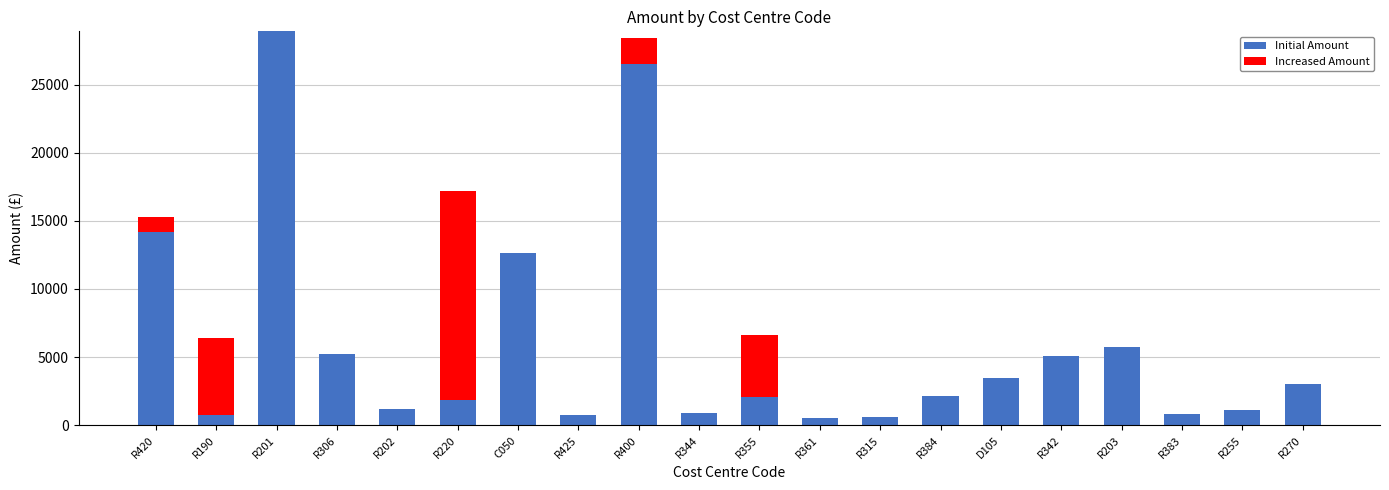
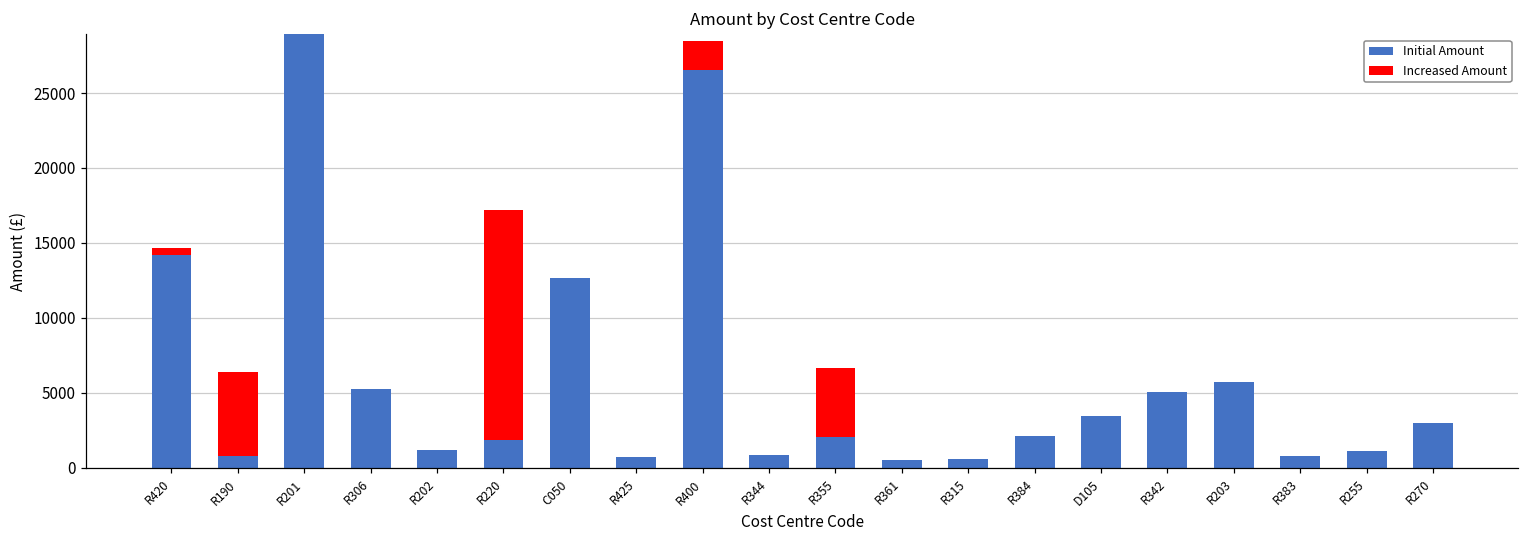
  {
    "Initial Amount": {
      "R420": 14200,
      "R190": 800,
      "R201": 28900,
      "R306": 5300,
      "R202": 1200,
      "R220": 1800,
      "C050": 12700,
      "R425": 700,
      "R400": 26500,
      "R344": 900,
      "R355": 2100,
      "R361": 500,
      "R315": 600,
      "R384": 2100,
      "D105": 3400,
      "R342": 5100,
      "R203": 5700,
      "R383": 800,
      "R255": 1100,
      "R270": 3000
    },
    "Increased Amount": {
-     "R420": 1100,
+     "R420": 400,
      "R190": 5600,
      "R201": 0,
      "R306": 0,
      "R202": 0,
      "R220": 15300,
      "C050": 0,
      "R425": 0,
      "R400": 1900,
      "R344": 0,
      "R355": 4600,
      "R361": 0,
      "R315": 0,
      "R384": 0,
      "D105": 0,
      "R342": 0,
      "R203": 0,
      "R383": 0,
      "R255": 0,
      "R270": 0
    }
  }
